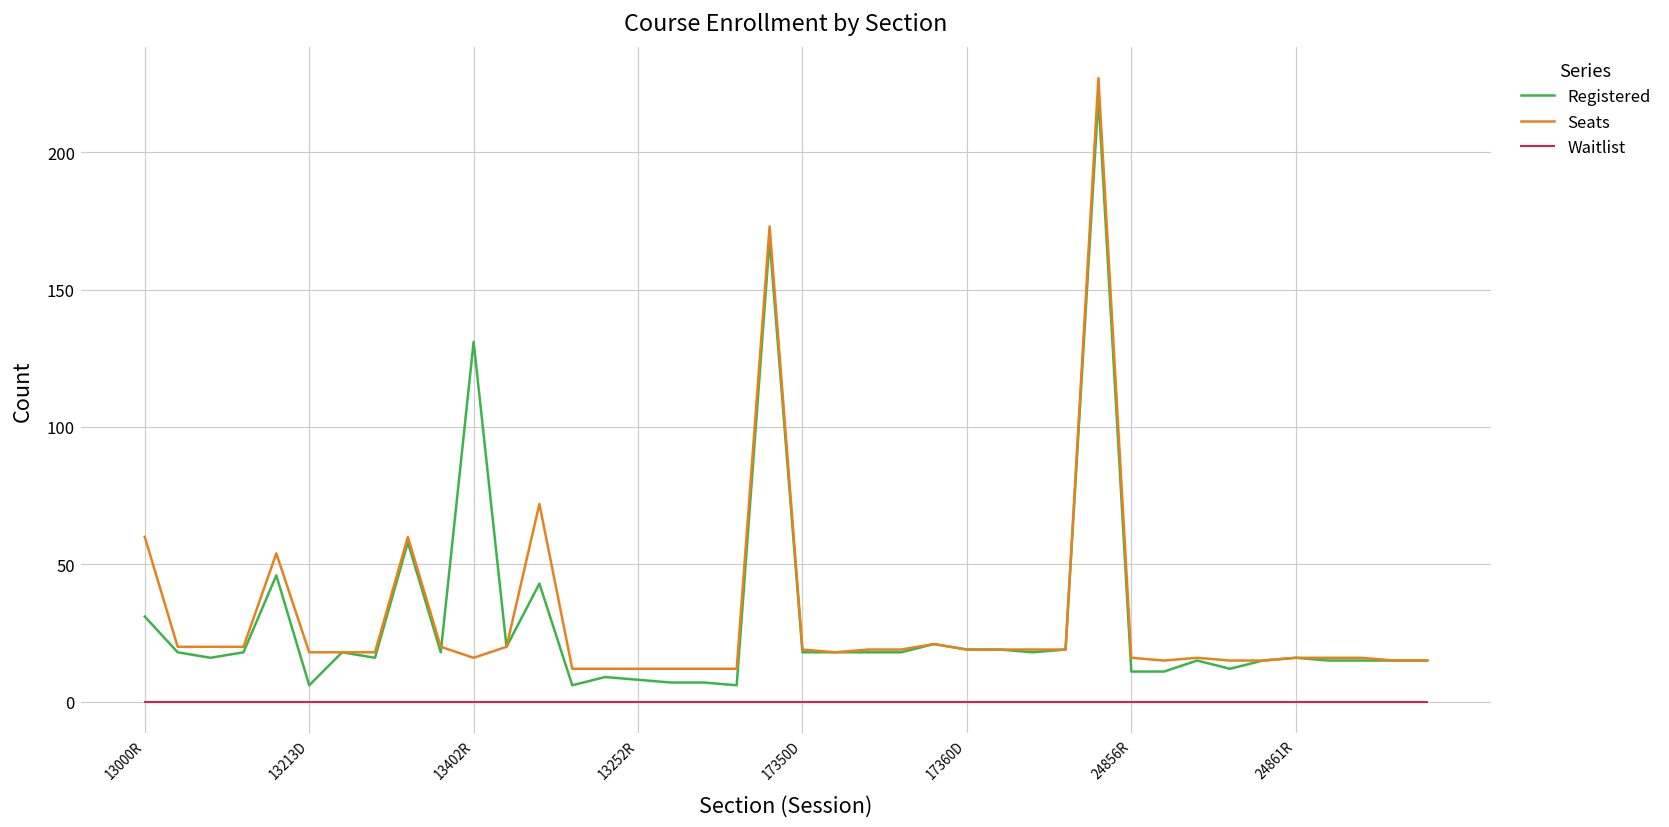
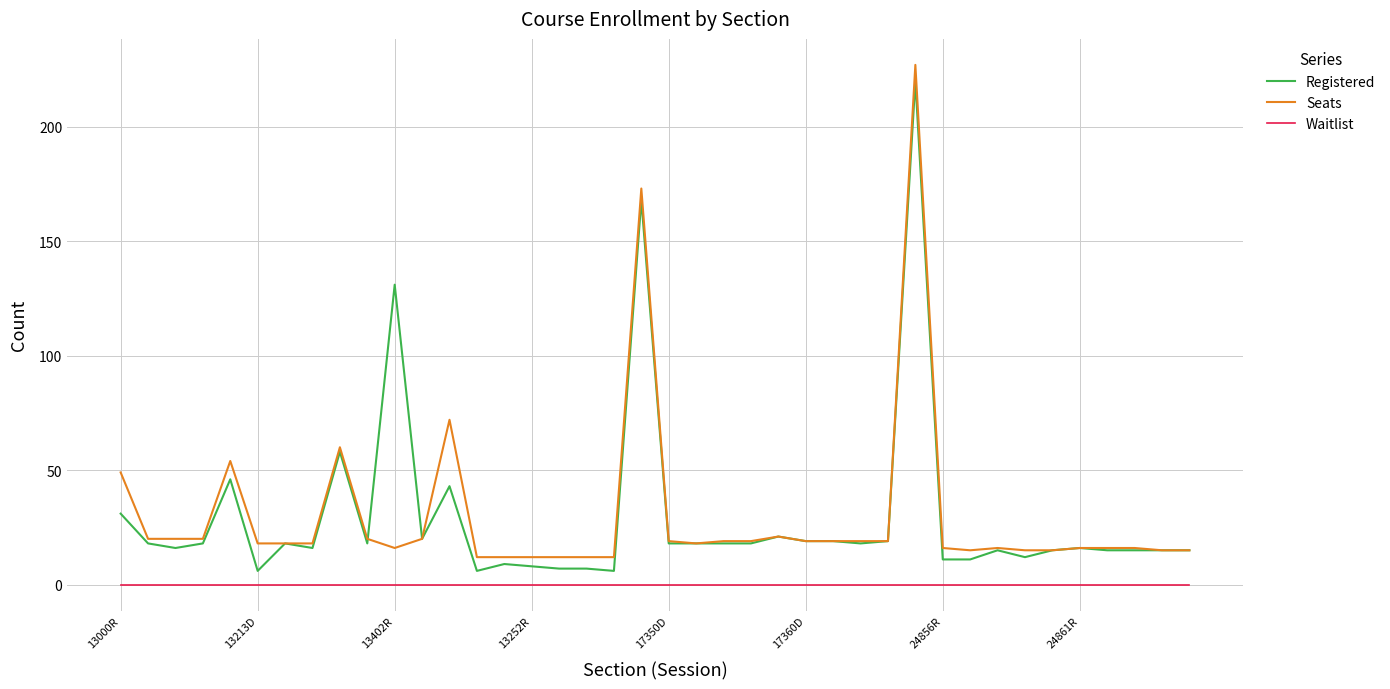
  {
    "Registered": {
      "13000R": 31,
      "13213D": 6,
      "13402R": 131,
      "13252R": 8,
      "24856R": 11
    },
    "Seats": {
-     "13000R": 60,
+     "13000R": 49,
      "13213D": 18,
      "13402R": 16,
      "13252R": 12,
      "24856R": 16
    },
    "Waitlist": {
      "13000R": 0,
      "13213D": 0,
      "13402R": 0,
      "13252R": 0,
      "17350D": 0,
      "17360D": 0,
      "24856R": 0,
      "24861R": 0
    }
  }
